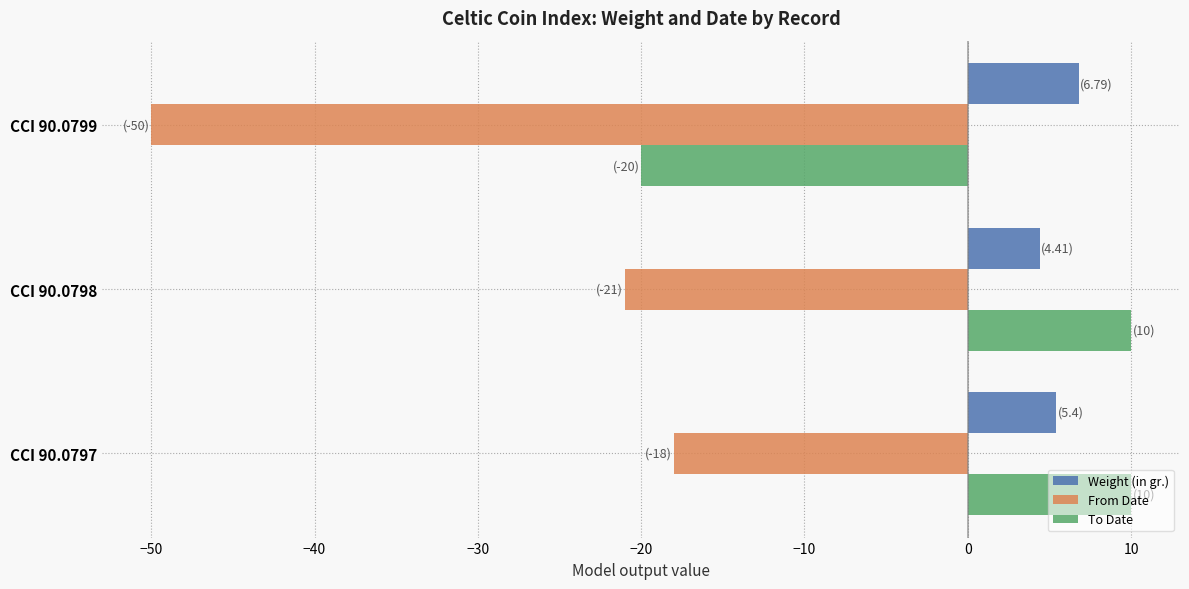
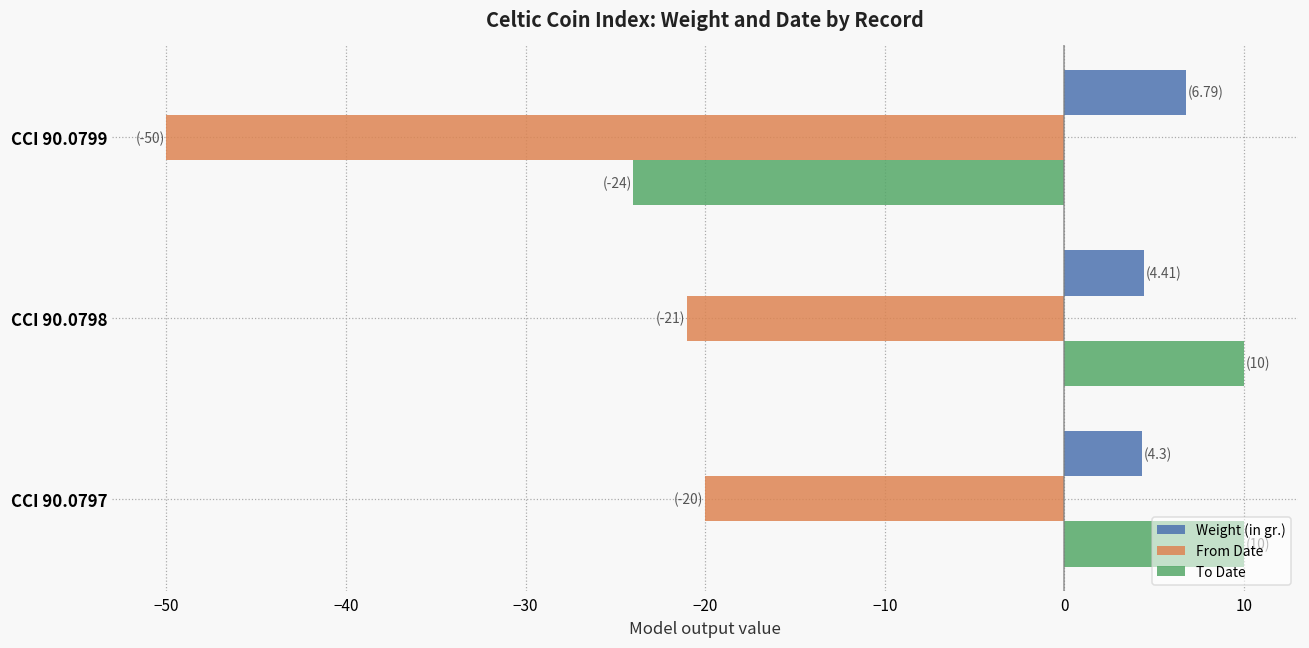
  {
    "Weight (in gr.)": {
      "CCI 90.0799": "(6.79)",
      "CCI 90.0798": "(4.41)",
-     "CCI 90.0797": "(5.4)"
+     "CCI 90.0797": "(4.3)"
    },
    "From Date": {
      "CCI 90.0799": "(-50)",
      "CCI 90.0798": "(-21)",
-     "CCI 90.0797": "(-18)"
+     "CCI 90.0797": "(-20)"
    },
    "To Date": {
-     "CCI 90.0799": "(-20)",
+     "CCI 90.0799": "(-24)",
      "CCI 90.0798": "(10)"
    }
  }
